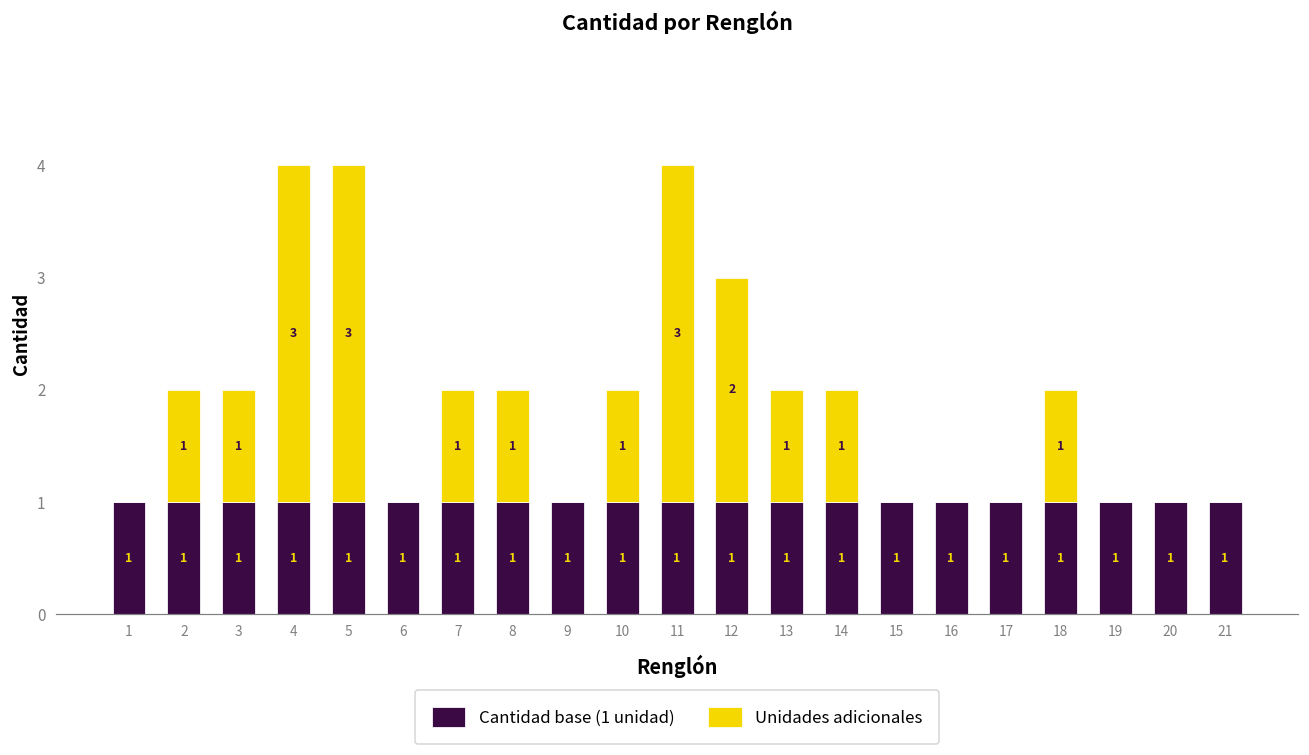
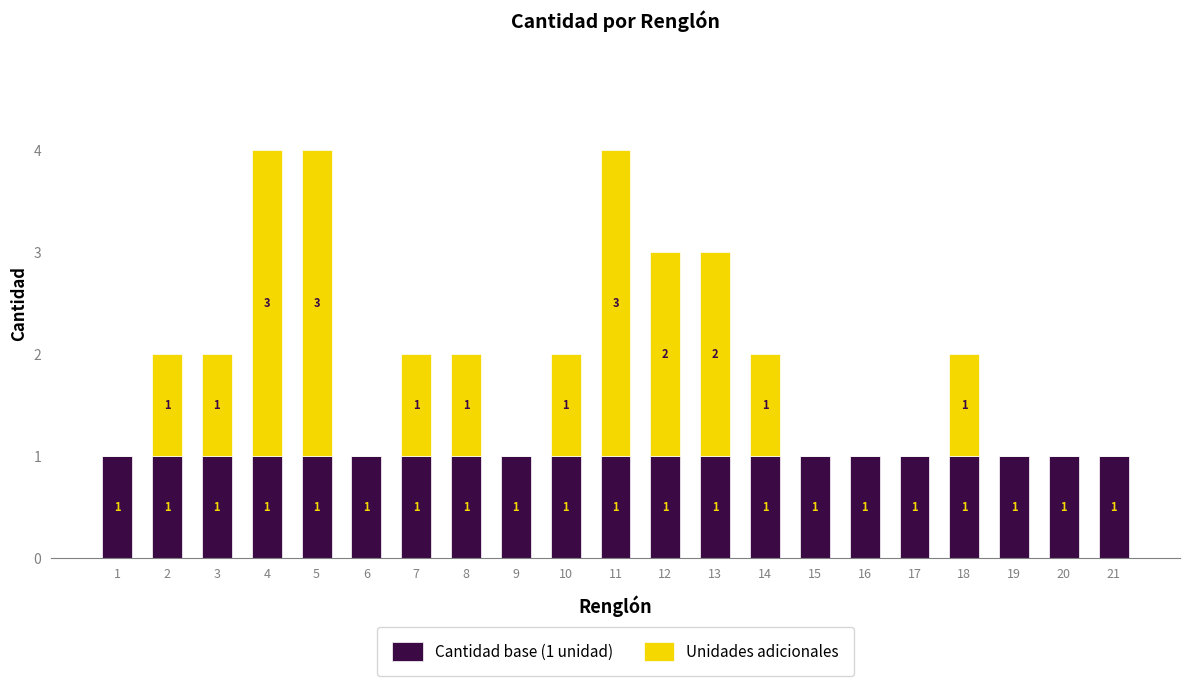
  {
    "Cantidad base (1 unidad)": {
      "1": 1,
      "2": 1,
      "3": 1,
      "4": 1,
      "5": 1,
      "6": 1,
      "7": 1,
      "8": 1,
      "9": 1,
      "10": 1,
      "11": 1,
      "12": 1,
      "13": 1,
      "14": 1,
      "15": 1,
      "16": 1,
      "17": 1,
      "18": 1,
      "19": 1,
      "20": 1,
      "21": 1
    },
    "Unidades adicionales": {
      "2": 1,
      "3": 1,
      "4": 3,
      "5": 3,
      "7": 1,
      "8": 1,
      "10": 1,
      "11": 3,
      "12": 2,
-     "13": 1,
+     "13": 2,
      "14": 1,
      "18": 1
    }
  }
